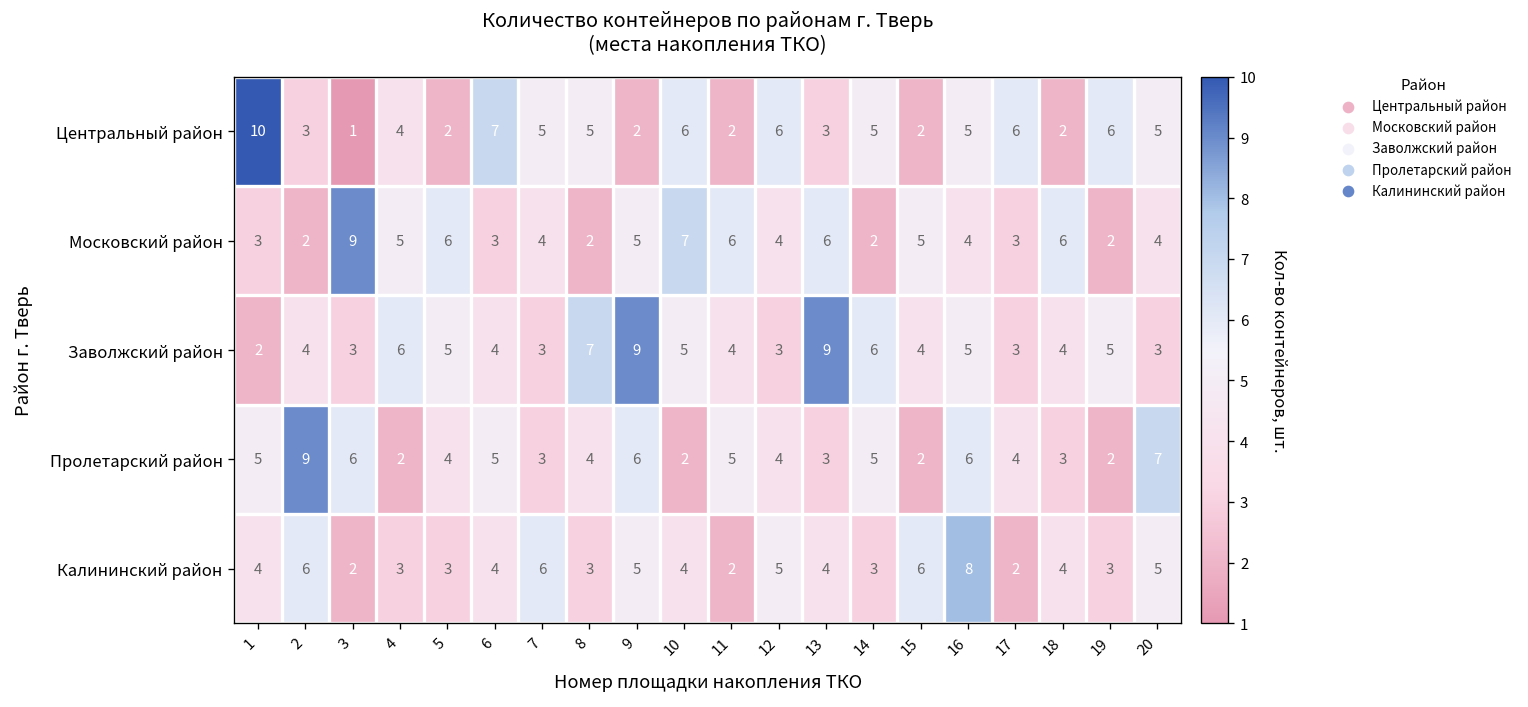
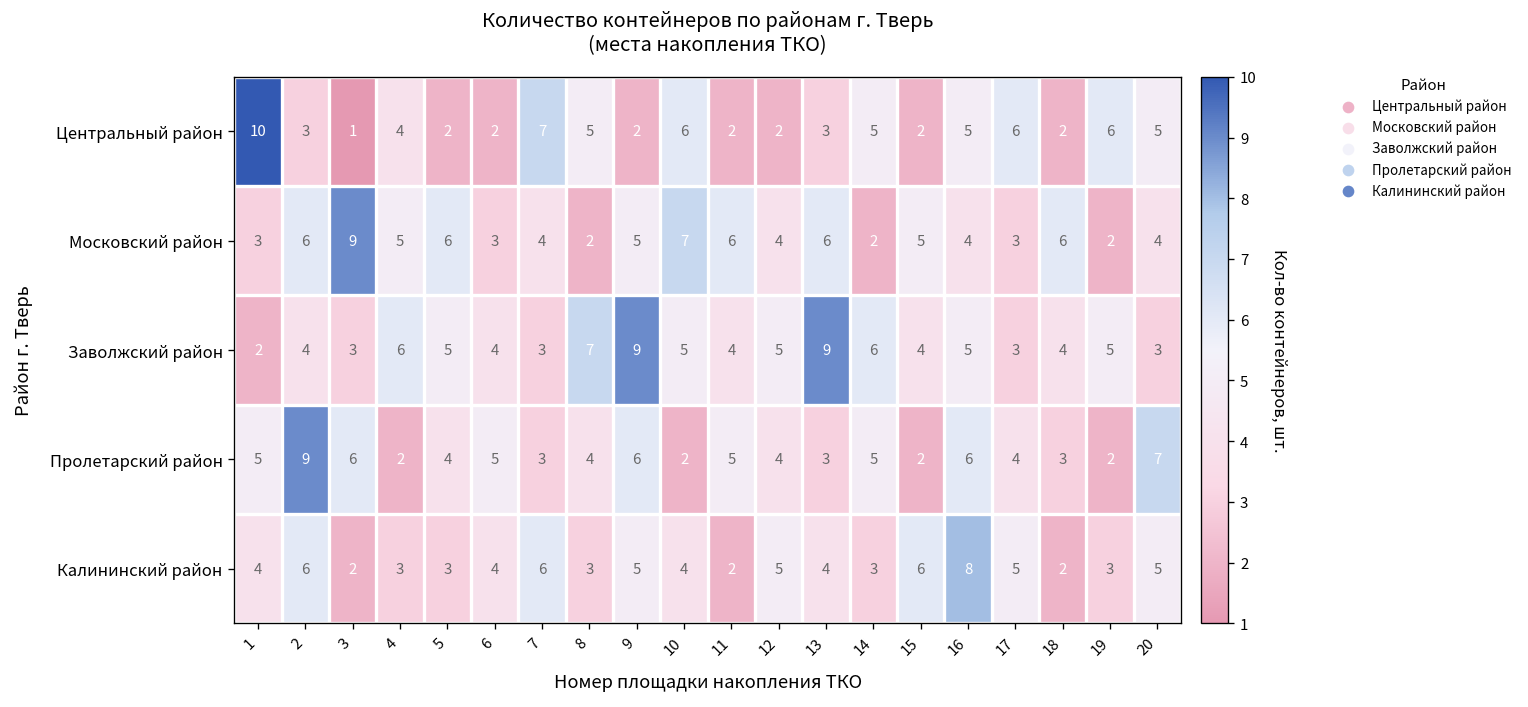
  {
    "Центральный район": {
      "1": 10,
      "2": 3,
      "3": 1,
      "4": 4,
      "5": 2,
-     "6": 7,
-     "7": 5,
+     "6": 2,
+     "7": 7,
      "8": 5,
      "9": 2,
      "10": 6,
      "11": 2,
-     "12": 6,
+     "12": 2,
      "13": 3,
      "14": 5,
      "15": 2,
      "16": 5,
      "17": 6,
      "18": 2,
      "19": 6,
      "20": 5
    },
    "Московский район": {
      "1": 3,
-     "2": 2,
+     "2": 6,
      "3": 9,
      "4": 5,
      "5": 6,
      "6": 3,
      "7": 4,
      "8": 2,
      "9": 5,
      "10": 7,
      "11": 6,
      "12": 4,
      "13": 6,
      "14": 2,
      "15": 5,
      "16": 4,
      "17": 3,
      "18": 6,
      "19": 2,
      "20": 4
    },
    "Заволжский район": {
      "1": 2,
      "2": 4,
      "3": 3,
      "4": 6,
      "5": 5,
      "6": 4,
      "7": 3,
      "8": 7,
      "9": 9,
      "10": 5,
      "11": 4,
-     "12": 3,
+     "12": 5,
      "13": 9,
      "14": 6,
      "15": 4,
      "16": 5,
      "17": 3,
      "18": 4,
      "19": 5,
      "20": 3
    },
    "Пролетарский район": {
      "1": 5,
      "2": 9,
      "3": 6,
      "4": 2,
      "5": 4,
      "6": 5,
      "7": 3,
      "8": 4,
      "9": 6,
      "10": 2,
      "11": 5,
      "12": 4,
      "13": 3,
      "14": 5,
      "15": 2,
      "16": 6,
      "17": 4,
      "18": 3,
      "19": 2,
      "20": 7
    },
    "Калининский район": {
      "1": 4,
      "2": 6,
      "3": 2,
      "4": 3,
      "5": 3,
      "6": 4,
      "7": 6,
      "8": 3,
      "9": 5,
      "10": 4,
      "11": 2,
      "12": 5,
      "13": 4,
      "14": 3,
      "15": 6,
      "16": 8,
-     "17": 2,
-     "18": 4,
+     "17": 5,
+     "18": 2,
      "19": 3,
      "20": 5
    }
  }
